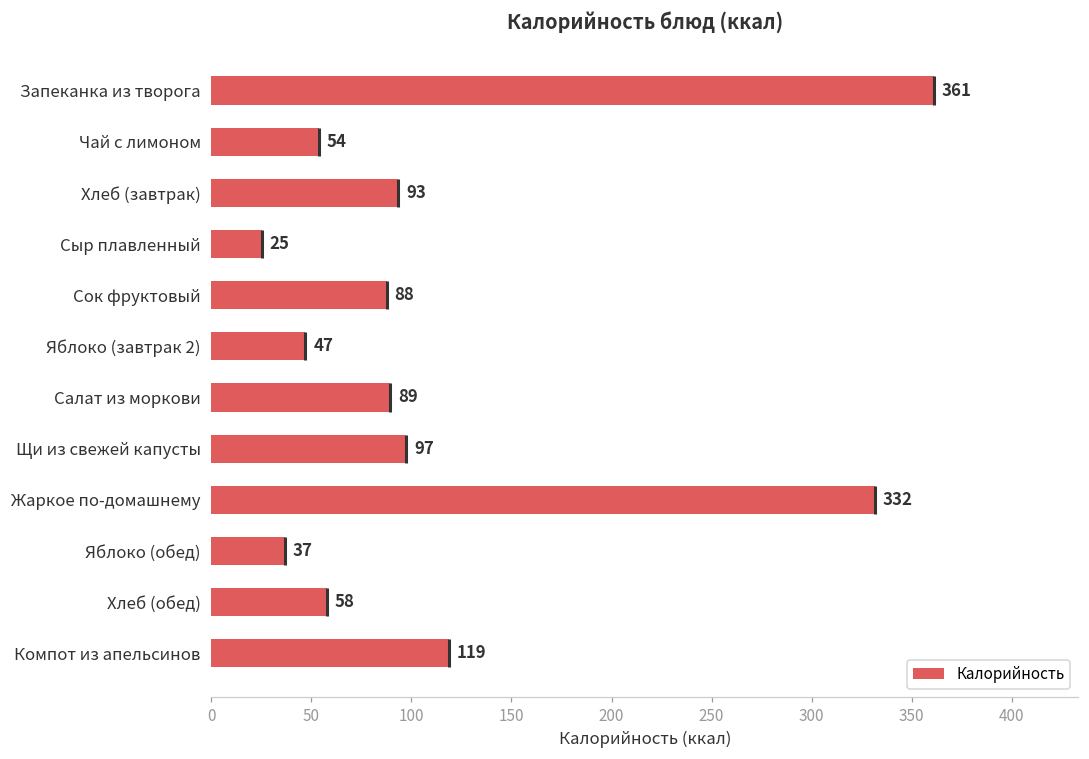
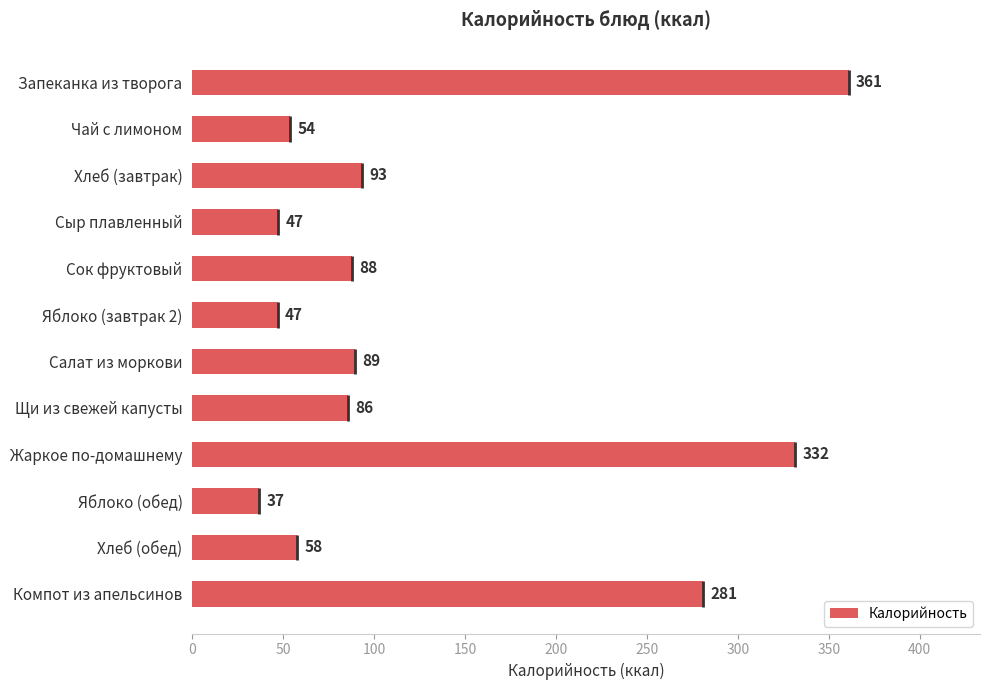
  {
    "Запеканка из творога": 361,
    "Чай с лимоном": 54,
    "Хлеб (завтрак)": 93,
-   "Сыр плавленный": 25,
+   "Сыр плавленный": 47,
    "Сок фруктовый": 88,
    "Яблоко (завтрак 2)": 47,
    "Салат из моркови": 89,
-   "Щи из свежей капусты": 97,
+   "Щи из свежей капусты": 86,
    "Жаркое по-домашнему": 332,
    "Яблоко (обед)": 37,
    "Хлеб (обед)": 58,
-   "Компот из апельсинов": 119
+   "Компот из апельсинов": 281
  }
